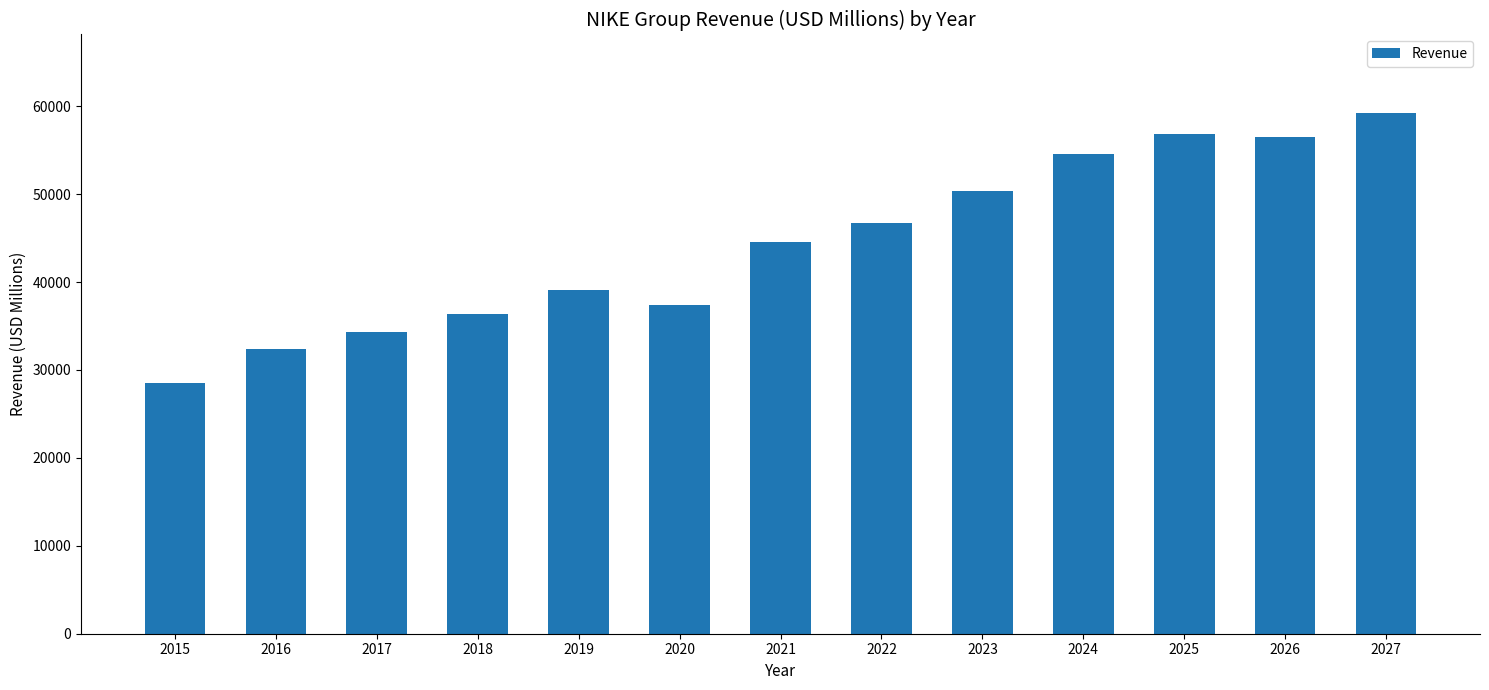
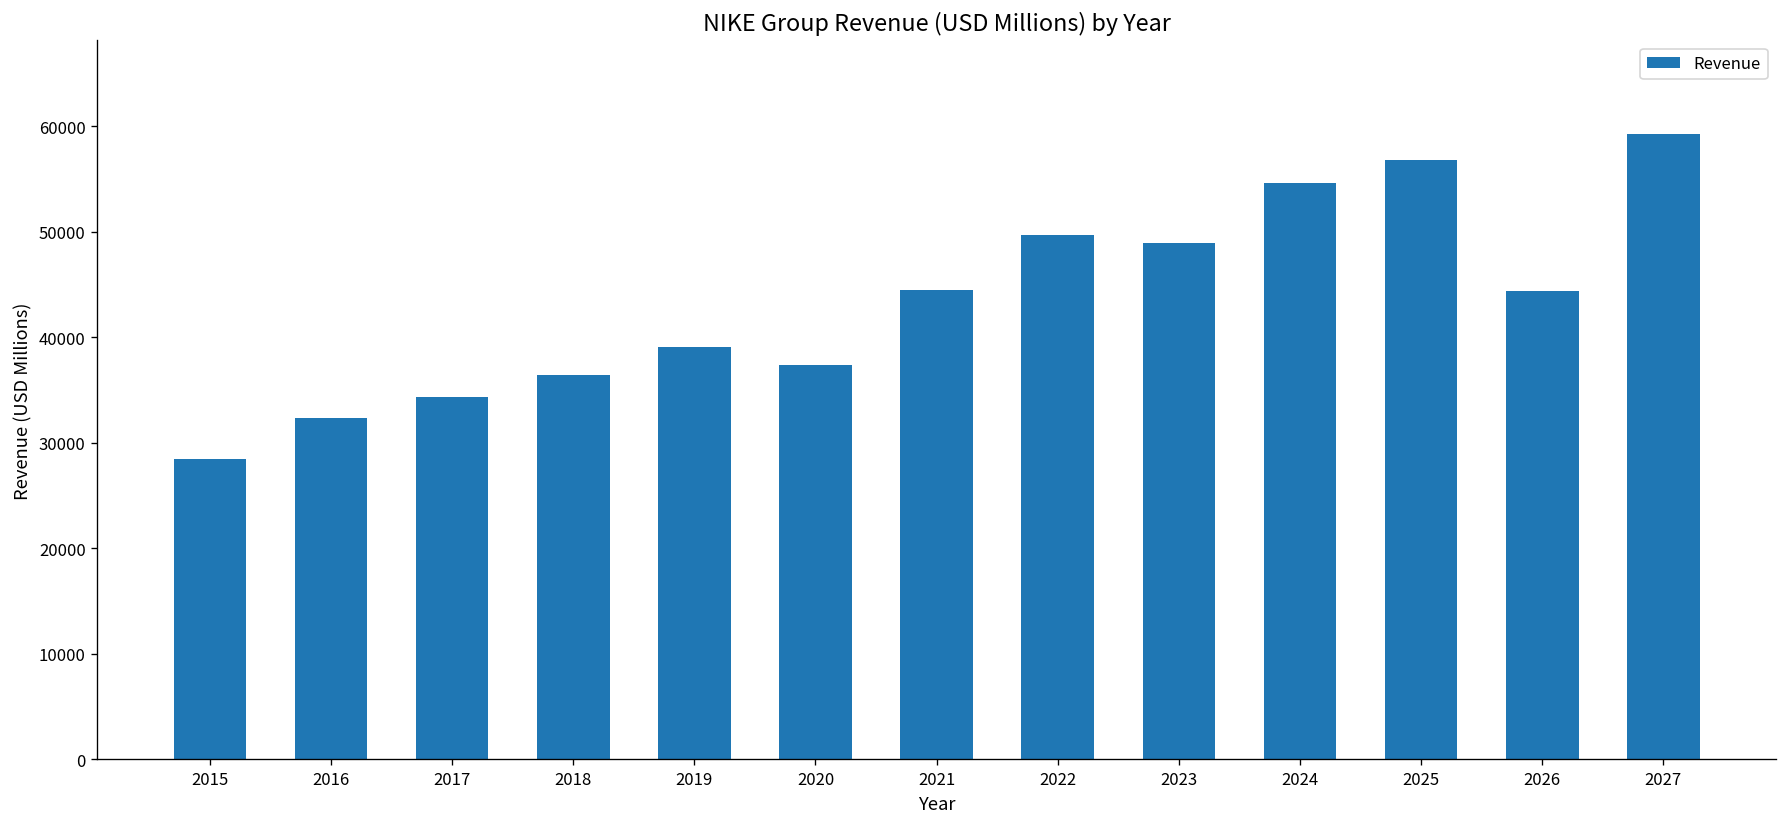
  {
    "2015": 29000,
    "2016": 32000,
    "2017": 34000,
    "2018": 36000,
    "2019": 39000,
    "2020": 37000,
    "2021": 45000,
-   "2022": 47000,
-   "2023": 50000,
+   "2022": 50000,
+   "2023": 49000,
    "2024": 55000,
    "2025": 57000,
-   "2026": 57000,
+   "2026": 44000,
    "2027": 59000
  }
